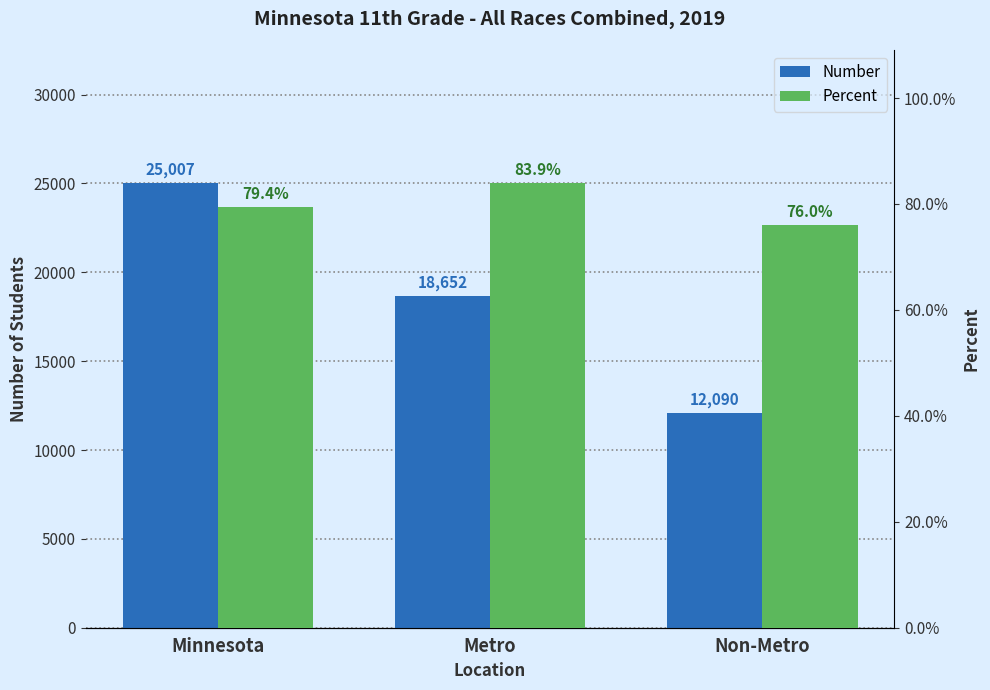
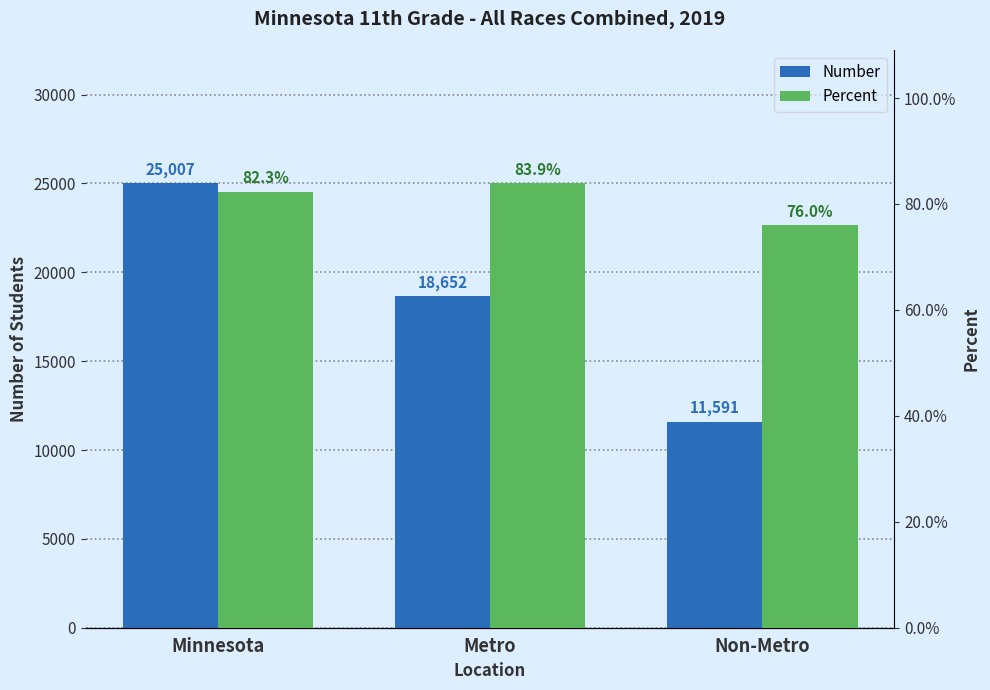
  {
    "Number": {
      "Minnesota": "25,007",
      "Metro": "18,652",
-     "Non-Metro": "12,090"
+     "Non-Metro": "11,591"
    },
    "Percent": {
-     "Minnesota": "79.4%",
+     "Minnesota": "82.3%",
      "Metro": "83.9%",
      "Non-Metro": "76.0%"
    }
  }
